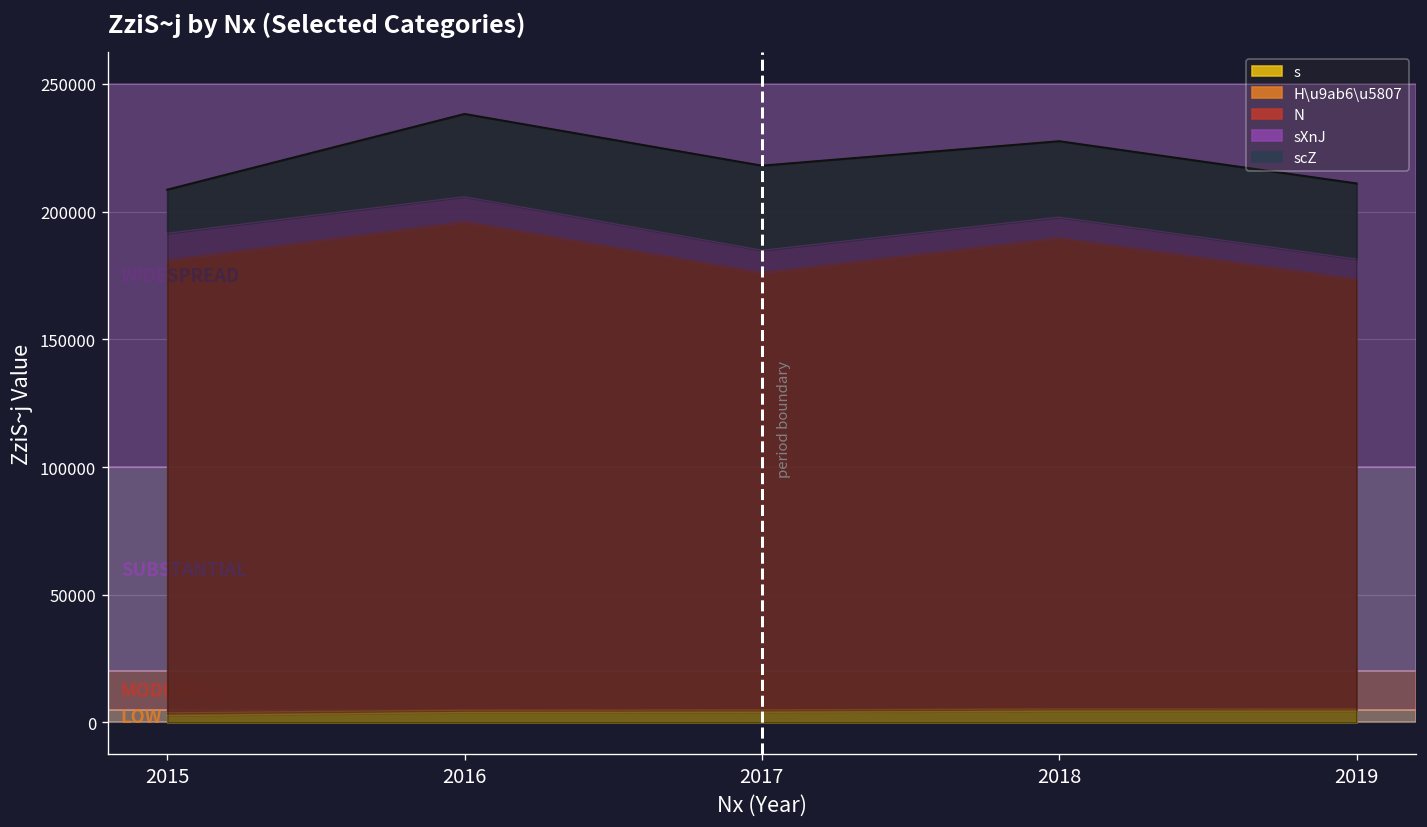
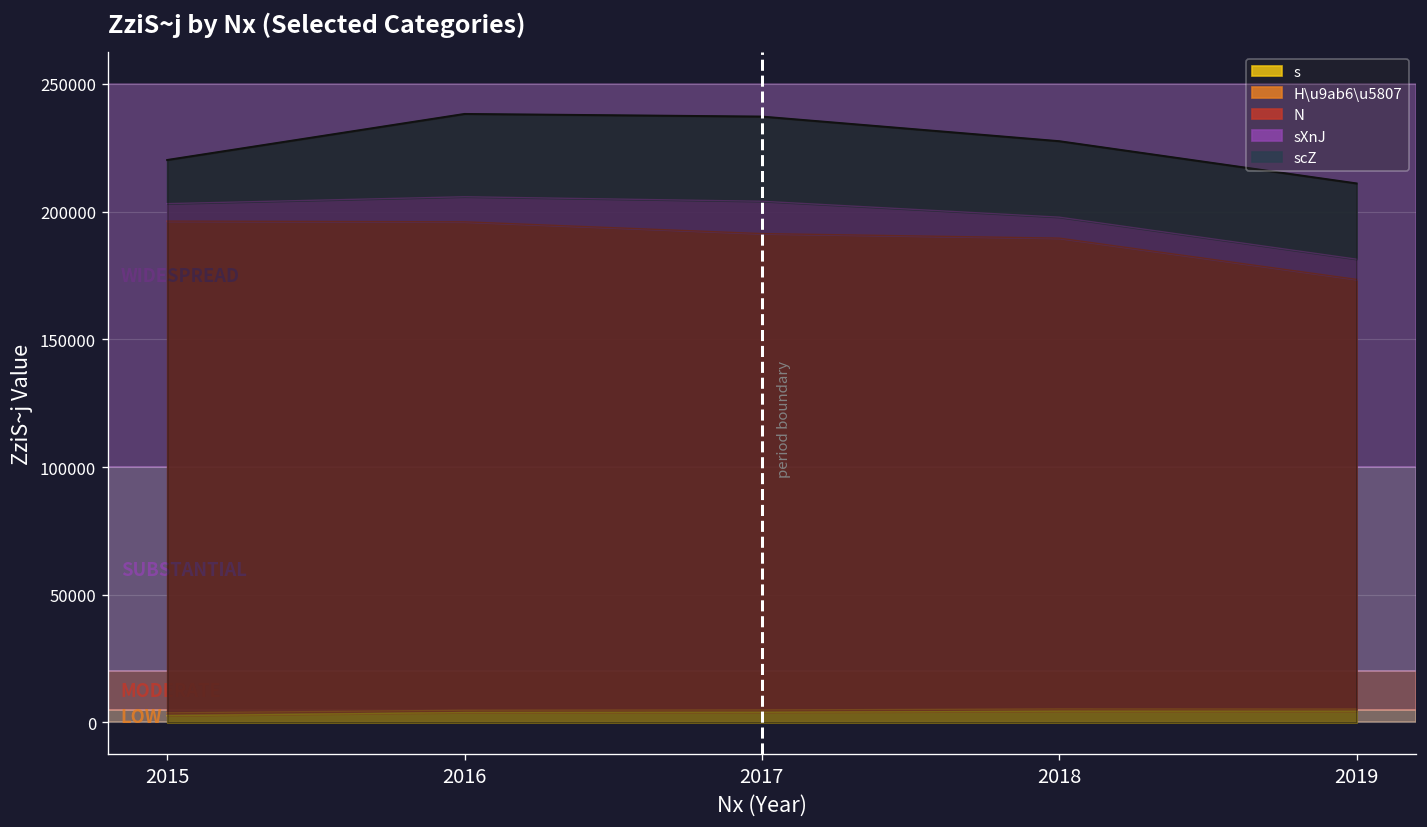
  {
    "N": {
-     "2015": 177000,
+     "2015": 192000,
      "2016": 191000,
-     "2017": 171000,
+     "2017": 186000,
      "2018": 184000,
      "2019": 168000
    },
    "sXnJ": {
-     "2015": 11000,
+     "2015": 7000,
      "2016": 10000,
-     "2017": 9000,
+     "2017": 13000,
      "2018": 8000,
      "2019": 8000
    },
    "scZ": {
      "2015": 17000,
      "2017": 33000
    }
  }
